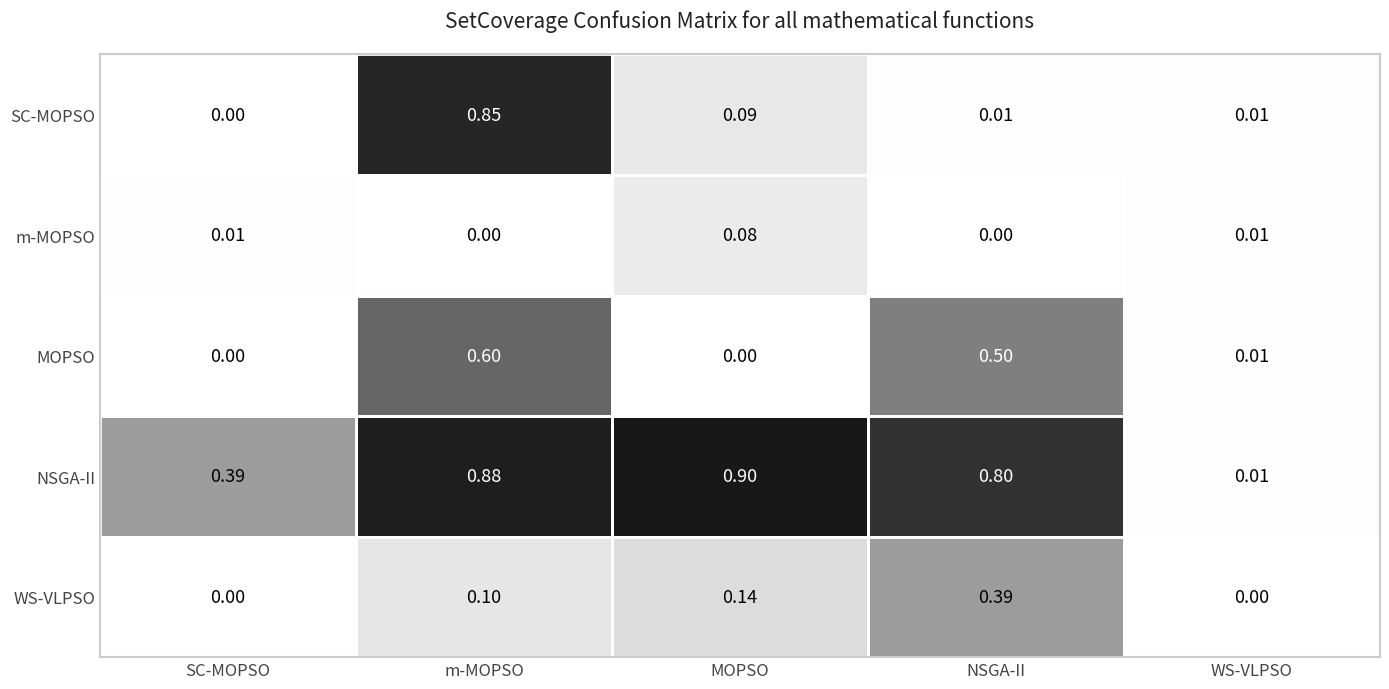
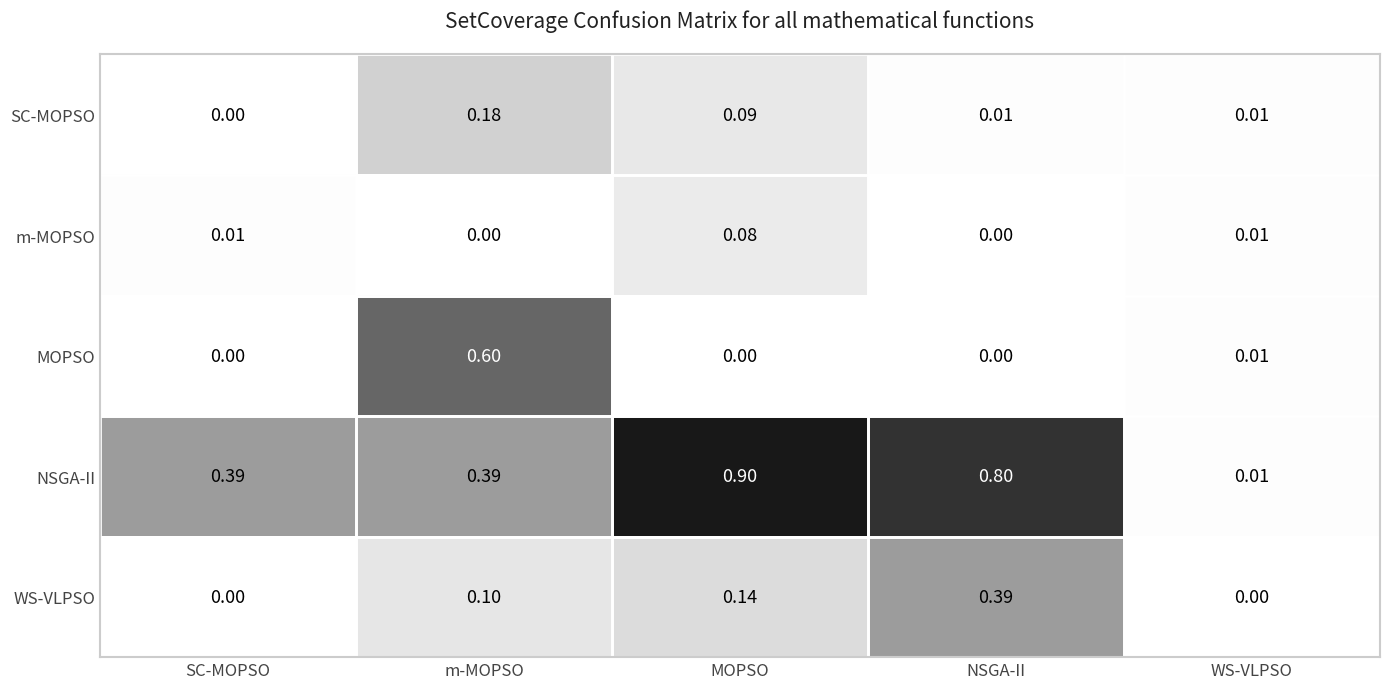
  {
    "SC-MOPSO": {
      "SC-MOPSO": 0.00,
-     "m-MOPSO": 0.85,
+     "m-MOPSO": 0.18,
      "MOPSO": 0.09,
      "NSGA-II": 0.01,
      "WS-VLPSO": 0.01
    },
    "m-MOPSO": {
      "SC-MOPSO": 0.01,
      "m-MOPSO": 0.00,
      "MOPSO": 0.08,
      "NSGA-II": 0.00,
      "WS-VLPSO": 0.01
    },
    "MOPSO": {
      "SC-MOPSO": 0.00,
      "m-MOPSO": 0.60,
      "MOPSO": 0.00,
-     "NSGA-II": 0.50,
+     "NSGA-II": 0.00,
      "WS-VLPSO": 0.01
    },
    "NSGA-II": {
      "SC-MOPSO": 0.39,
-     "m-MOPSO": 0.88,
+     "m-MOPSO": 0.39,
      "MOPSO": 0.90,
      "NSGA-II": 0.80,
      "WS-VLPSO": 0.01
    },
    "WS-VLPSO": {
      "SC-MOPSO": 0.00,
      "m-MOPSO": 0.10,
      "MOPSO": 0.14,
      "NSGA-II": 0.39,
      "WS-VLPSO": 0.00
    }
  }
